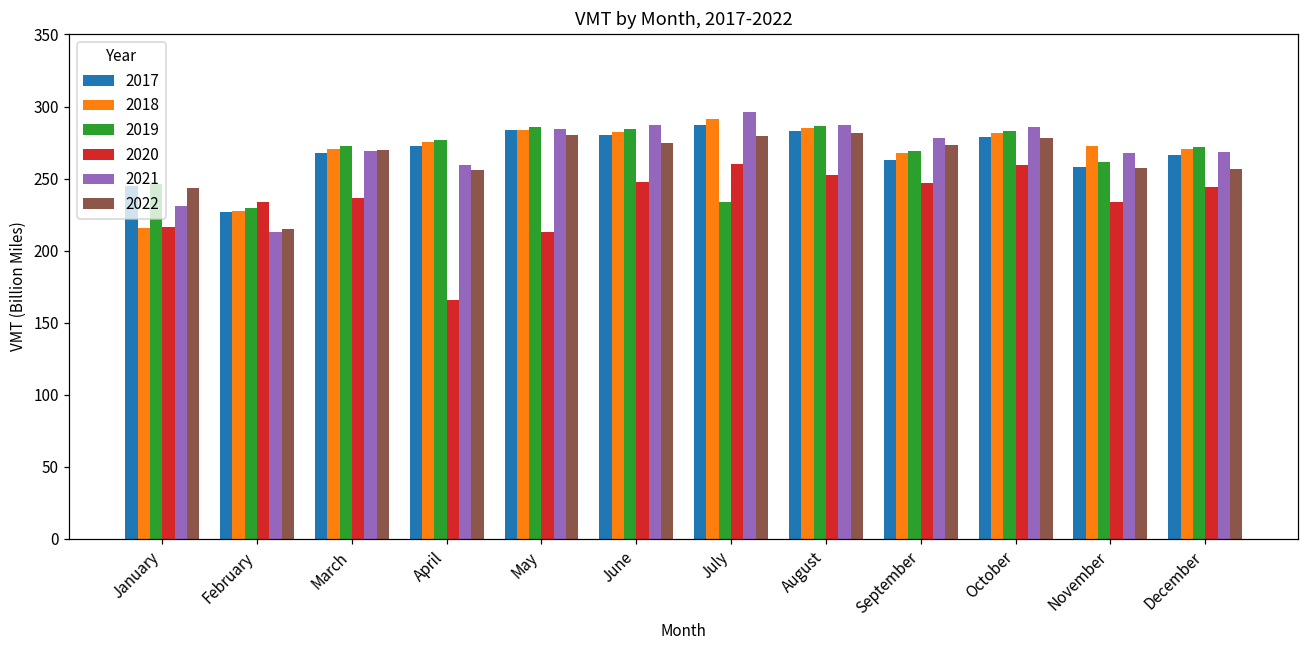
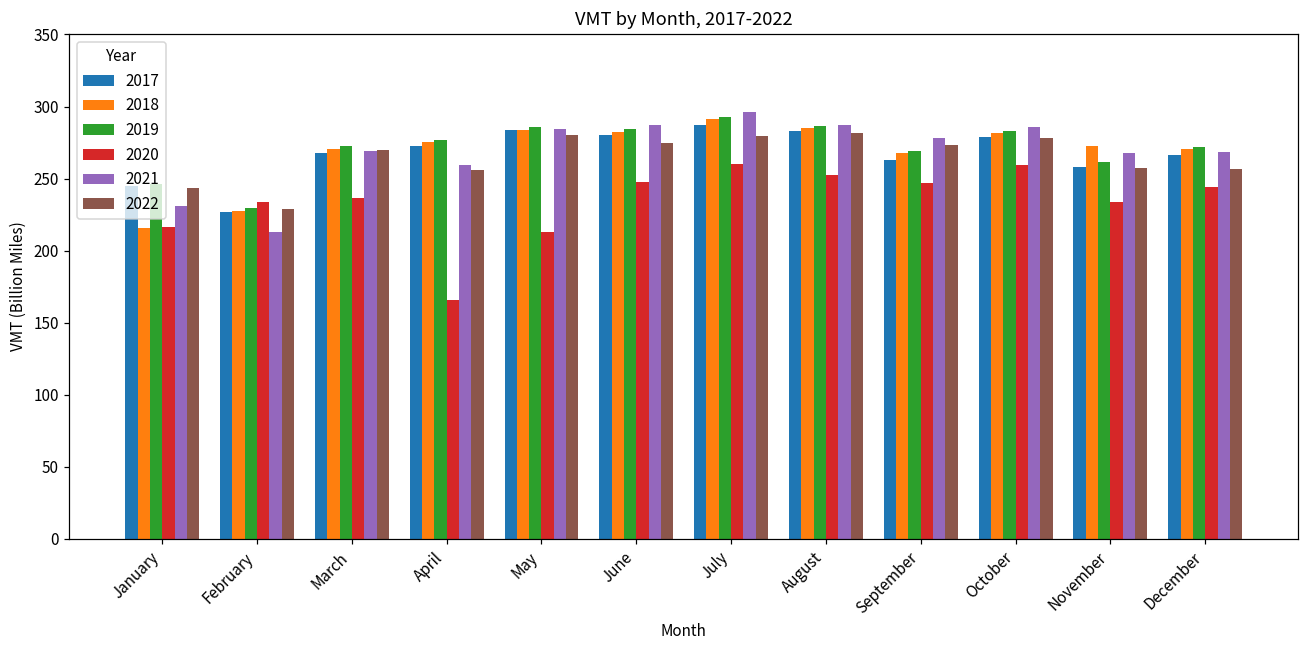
  {
    "2017": {
      "February": 227,
      "March": 267,
      "April": 273,
      "May": 284,
      "June": 281,
      "July": 287,
      "August": 283,
      "September": 263,
      "October": 279,
      "November": 258,
      "December": 267
    },
    "2018": {
      "January": 216,
      "February": 228,
      "March": 271,
      "April": 275,
      "May": 284,
      "June": 283,
      "July": 291,
      "August": 285,
      "September": 267,
      "October": 281,
      "November": 273,
      "December": 270
    },
    "2019": {
      "February": 229,
      "March": 273,
      "April": 277,
      "May": 286,
      "June": 284,
-     "July": 234,
+     "July": 293,
      "August": 286,
      "September": 269,
      "October": 283,
      "November": 262,
      "December": 272
    },
    "2020": {
      "January": 217,
      "February": 234,
      "March": 237,
      "April": 166,
      "May": 213,
      "June": 247,
      "July": 260,
      "August": 253,
      "September": 247,
      "October": 259,
      "November": 234,
      "December": 244
    },
    "2021": {
      "January": 231,
      "February": 213,
      "March": 269,
      "April": 259,
      "May": 284,
      "June": 287,
      "July": 296,
      "August": 287,
      "September": 278,
      "October": 286,
      "November": 268,
      "December": 268
    },
    "2022": {
      "January": 244,
-     "February": 215,
+     "February": 229,
      "March": 270,
      "April": 256,
      "May": 280,
      "June": 275,
      "July": 279,
      "August": 282,
      "September": 273,
      "October": 278,
      "November": 257,
      "December": 256
    }
  }
